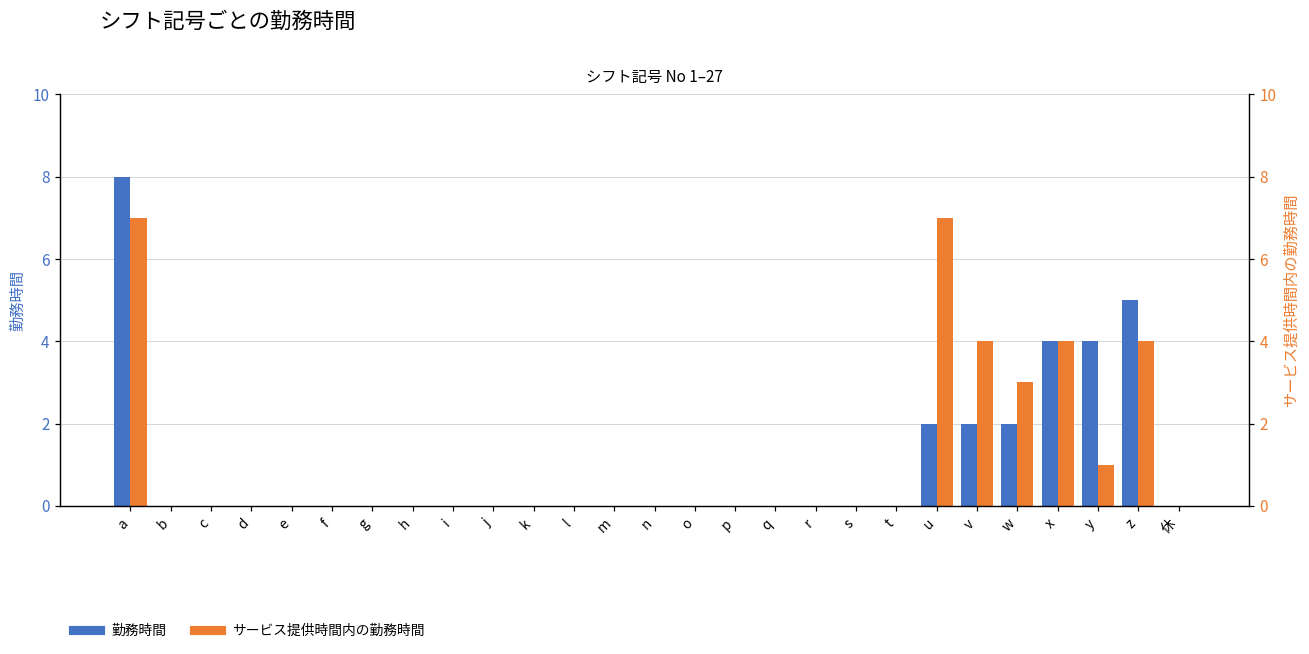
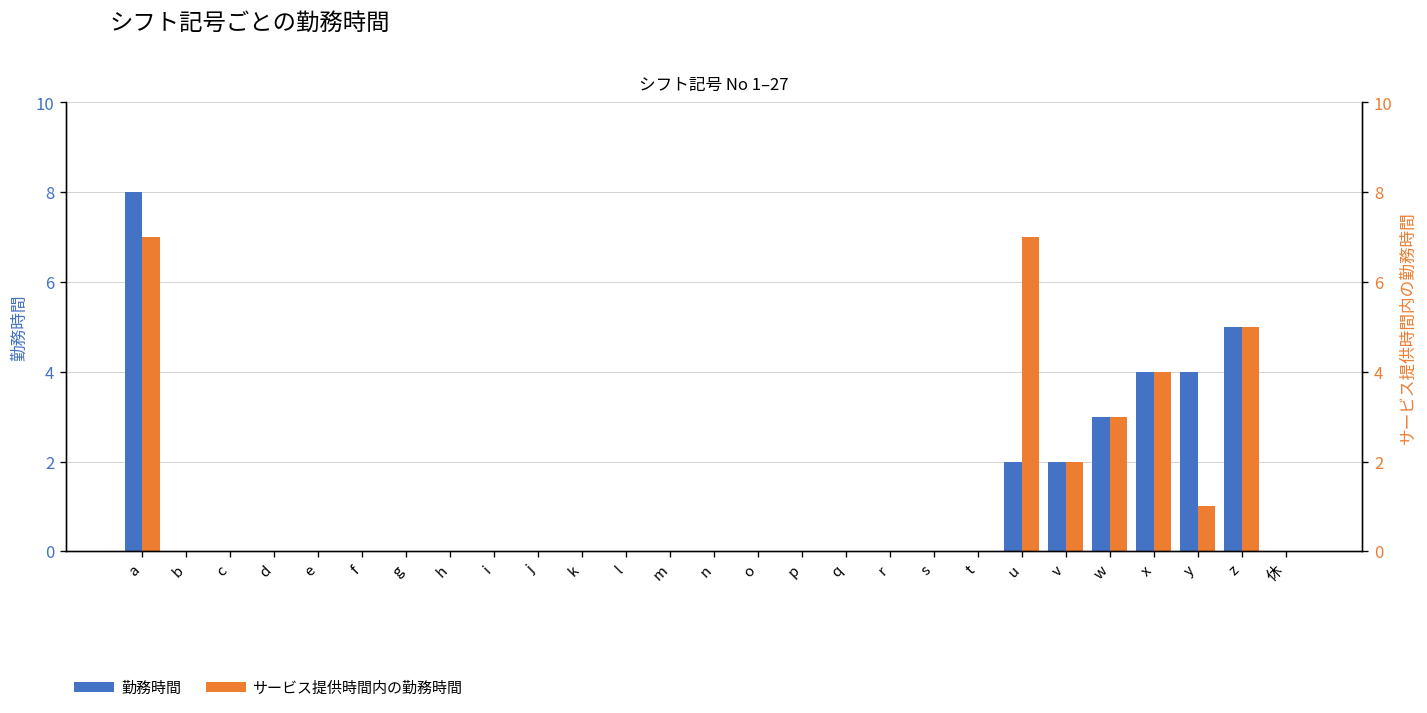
  {
    "勤務時間": {
      "a": 8,
      "b": 0,
      "c": 0,
      "d": 0,
      "e": 0,
      "f": 0,
      "g": 0,
      "h": 0,
      "i": 0,
      "j": 0,
      "k": 0,
      "l": 0,
      "m": 0,
      "n": 0,
      "o": 0,
      "p": 0,
      "q": 0,
      "r": 0,
      "s": 0,
      "t": 0,
      "u": 2,
      "v": 2,
-     "w": 2,
+     "w": 3,
      "x": 4,
      "y": 4,
      "z": 5,
      "休": 0
    },
    "サービス提供時間内の勤務時間": {
      "a": 7,
      "b": 0,
      "c": 0,
      "d": 0,
      "e": 0,
      "f": 0,
      "g": 0,
      "h": 0,
      "i": 0,
      "j": 0,
      "k": 0,
      "l": 0,
      "m": 0,
      "n": 0,
      "o": 0,
      "p": 0,
      "q": 0,
      "r": 0,
      "s": 0,
      "t": 0,
      "u": 7,
-     "v": 4,
+     "v": 2,
      "w": 3,
      "x": 4,
      "y": 1,
-     "z": 4,
+     "z": 5,
      "休": 0
    }
  }
